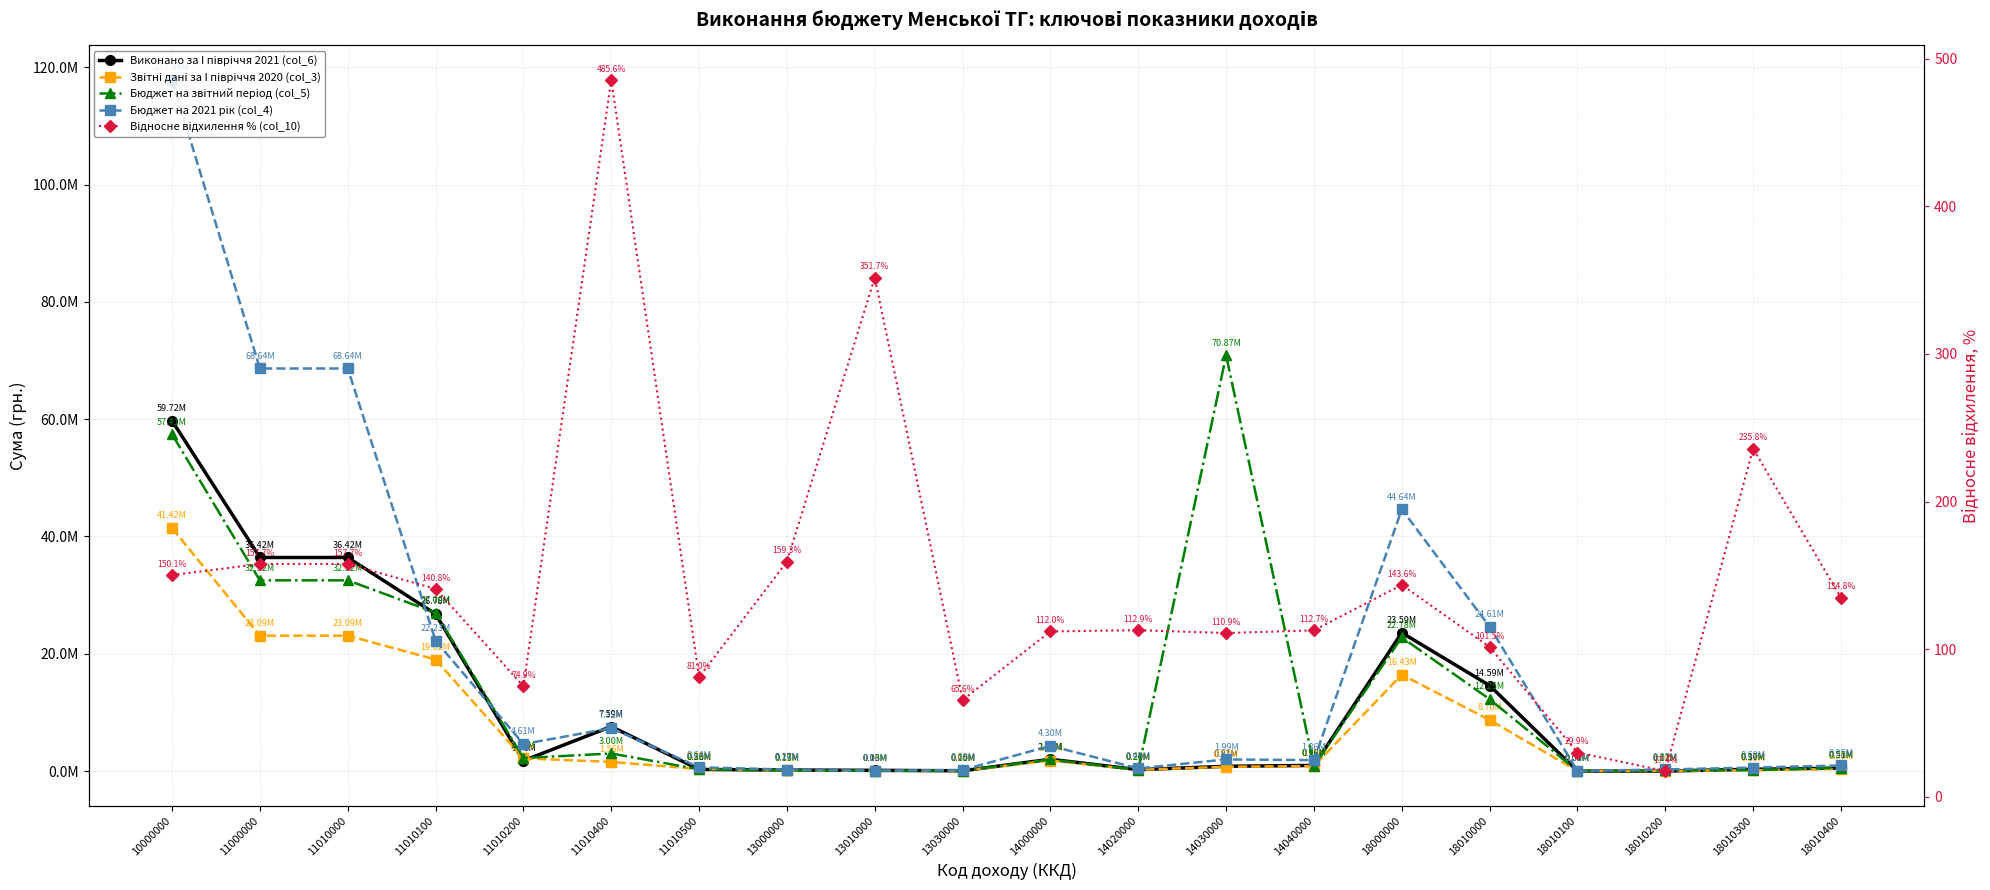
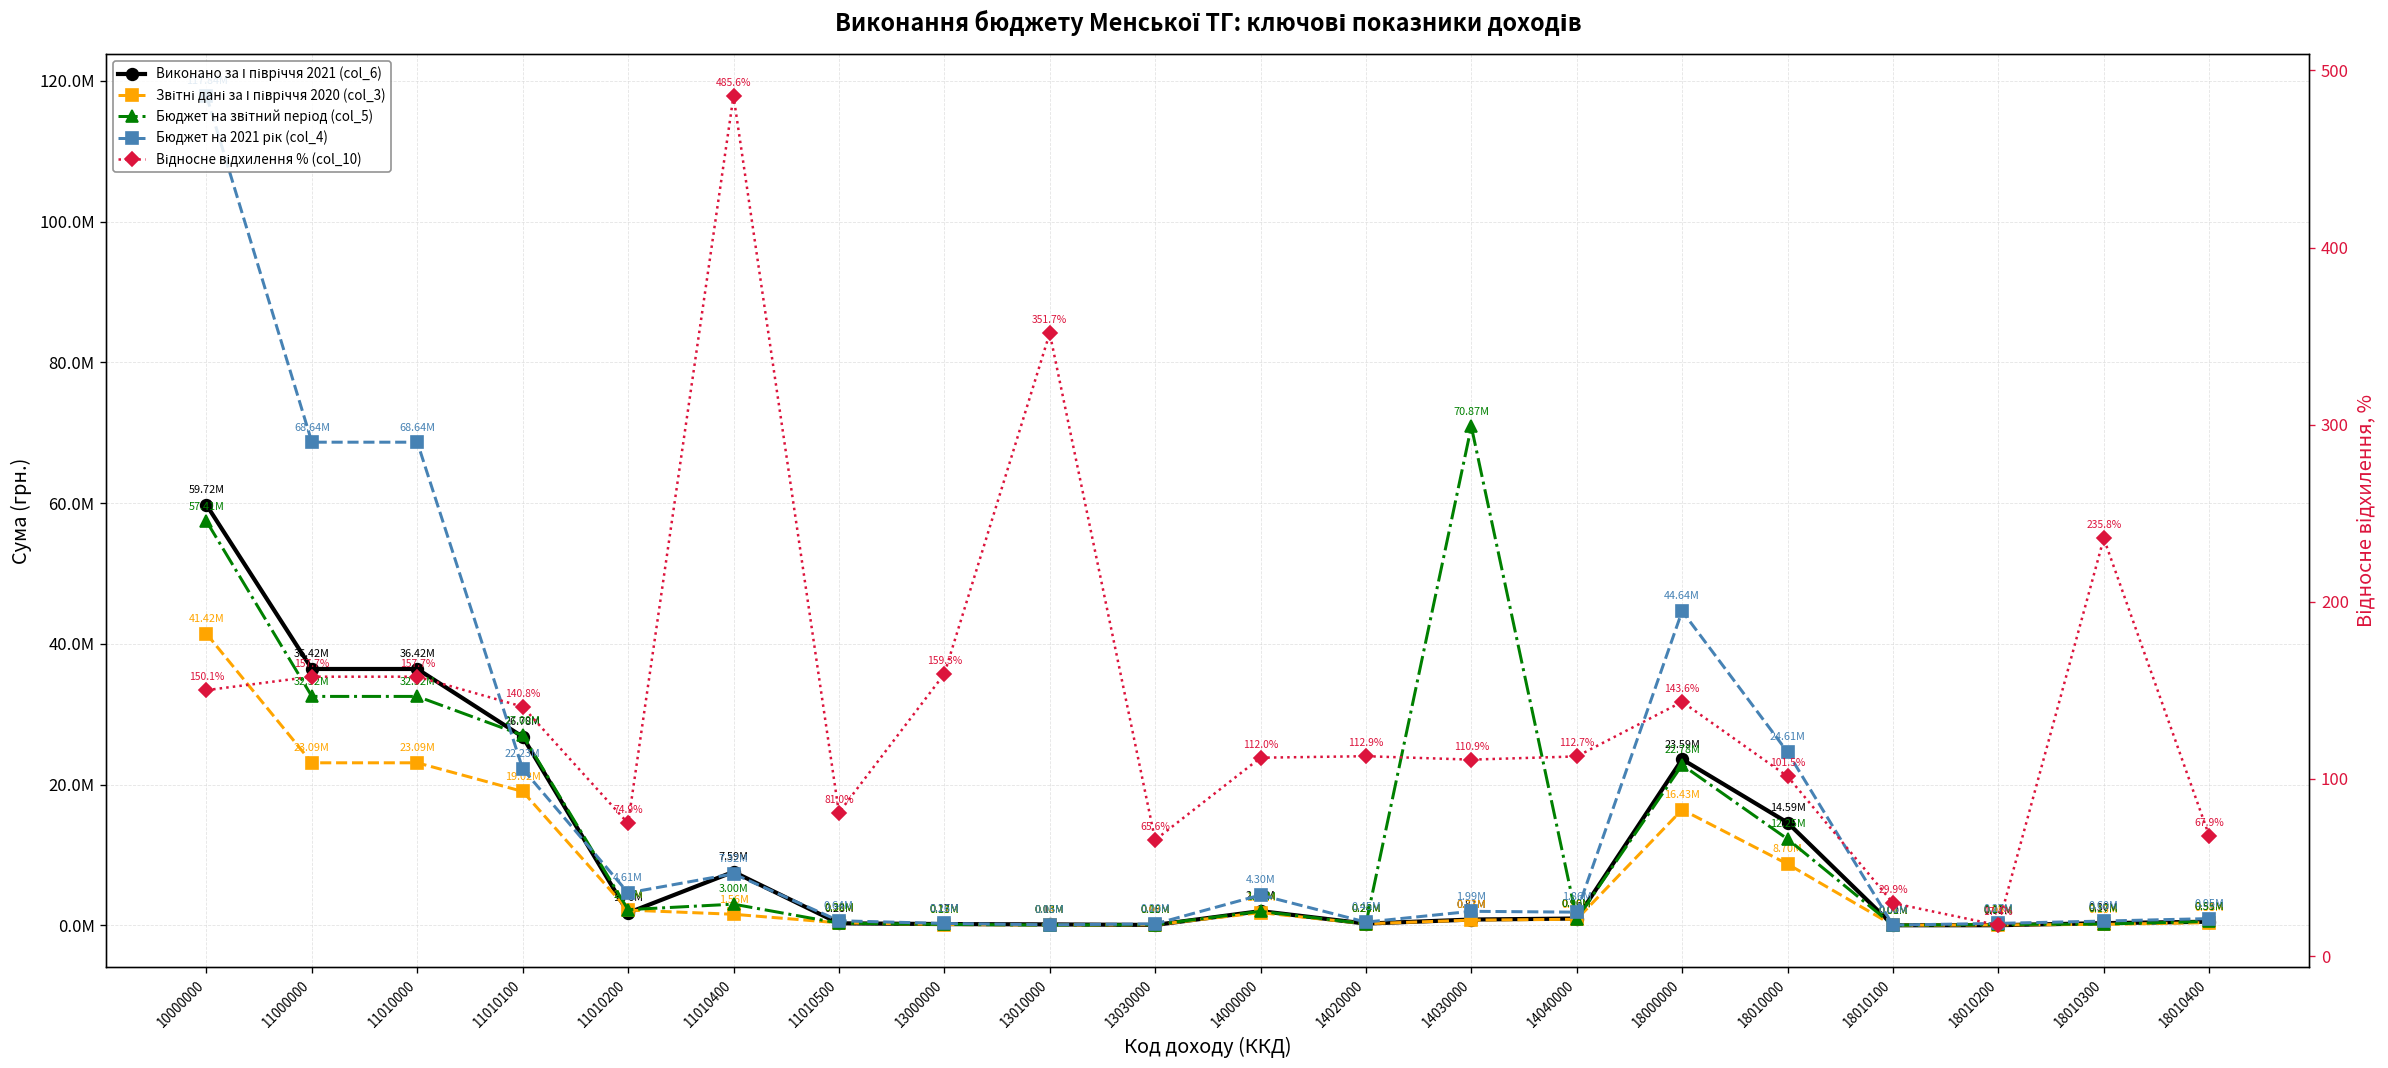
  {
    "Виконано за І півріччя 2021 (col_6)": {
      "10000000": "59.72M",
      "11000000": "36.42M",
      "11010000": "36.42M",
      "18010000": "14.59M"
    },
    "Звітні дані за І півріччя 2020 (col_3)": {
      "10000000": "41.42M",
      "11000000": "23.09M",
      "11010000": "23.09M",
      "11010100": "19.02M",
      "18000000": "16.43M",
      "18010000": "8.70M"
    },
    "Бюджет на звітний період (col_5)": {
      "11010400": "3.00M",
      "14030000": "70.87M"
    },
    "Бюджет на 2021 рік (col_4)": {
      "11000000": "68.64M",
      "11010000": "68.64M",
      "11010100": "22.23M",
      "11010200": "4.61M",
      "14000000": "4.30M",
      "18000000": "44.64M",
      "18010000": "24.61M"
    },
    "Відносне відхилення % (col_10)": {
      "10000000": "150.1%",
      "11010100": "140.8%",
      "11010200": "74.9%",
      "11010400": "485.6%",
      "11010500": "81.0%",
      "13000000": "159.3%",
      "13010000": "351.7%",
      "13030000": "65.6%",
      "14000000": "112.0%",
      "14020000": "112.9%",
      "14030000": "110.9%",
      "14040000": "112.7%",
      "18000000": "143.6%",
      "18010000": "101.5%",
      "18010100": "29.9%",
      "18010300": "235.8%",
-     "18010400": "134.8%"
+     "18010400": "67.9%"
    }
  }
